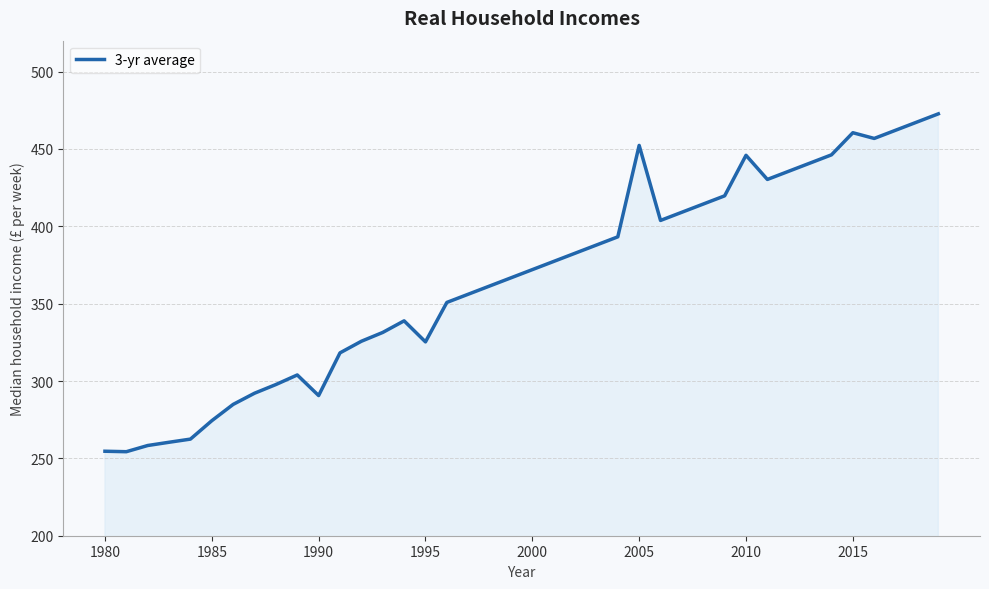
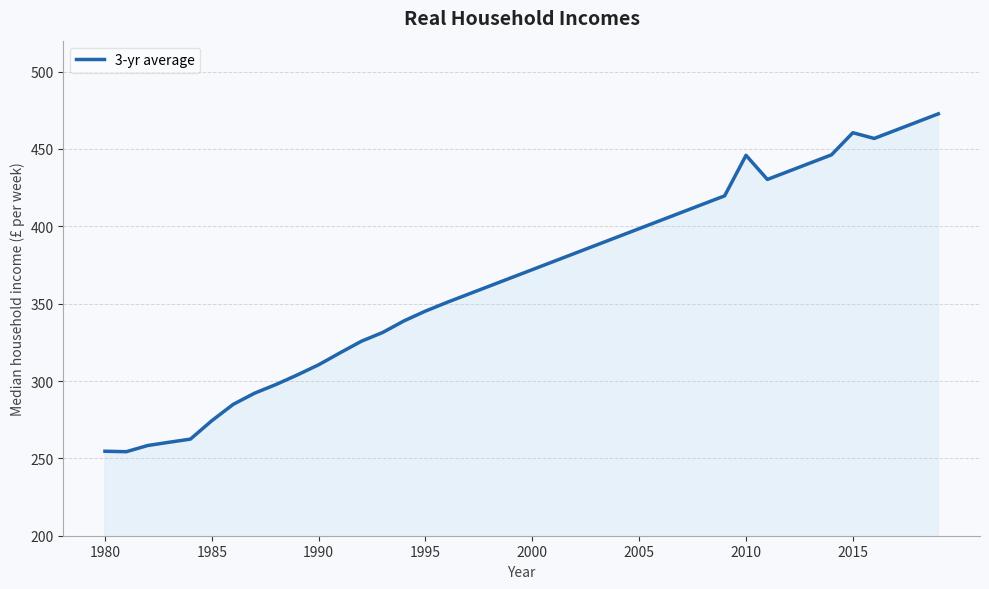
  {
    "1980": 255,
    "1985": 274,
-   "1990": 291,
-   "1995": 325,
+   "1990": 311,
+   "1995": 345,
    "2000": 372,
-   "2005": 452,
+   "2005": 399,
    "2010": 446,
    "2015": 461
  }
